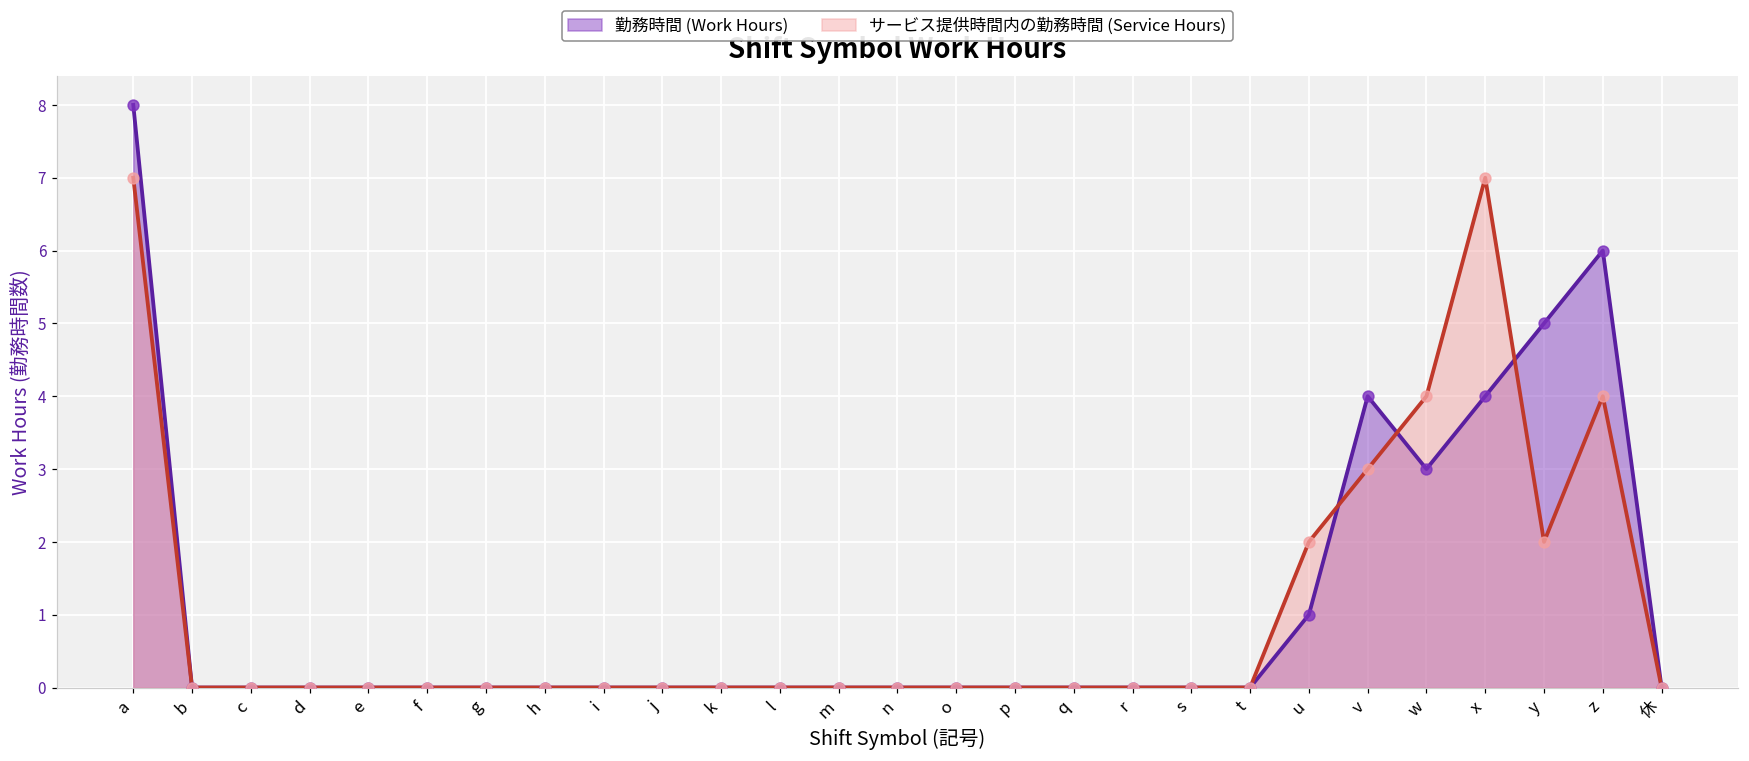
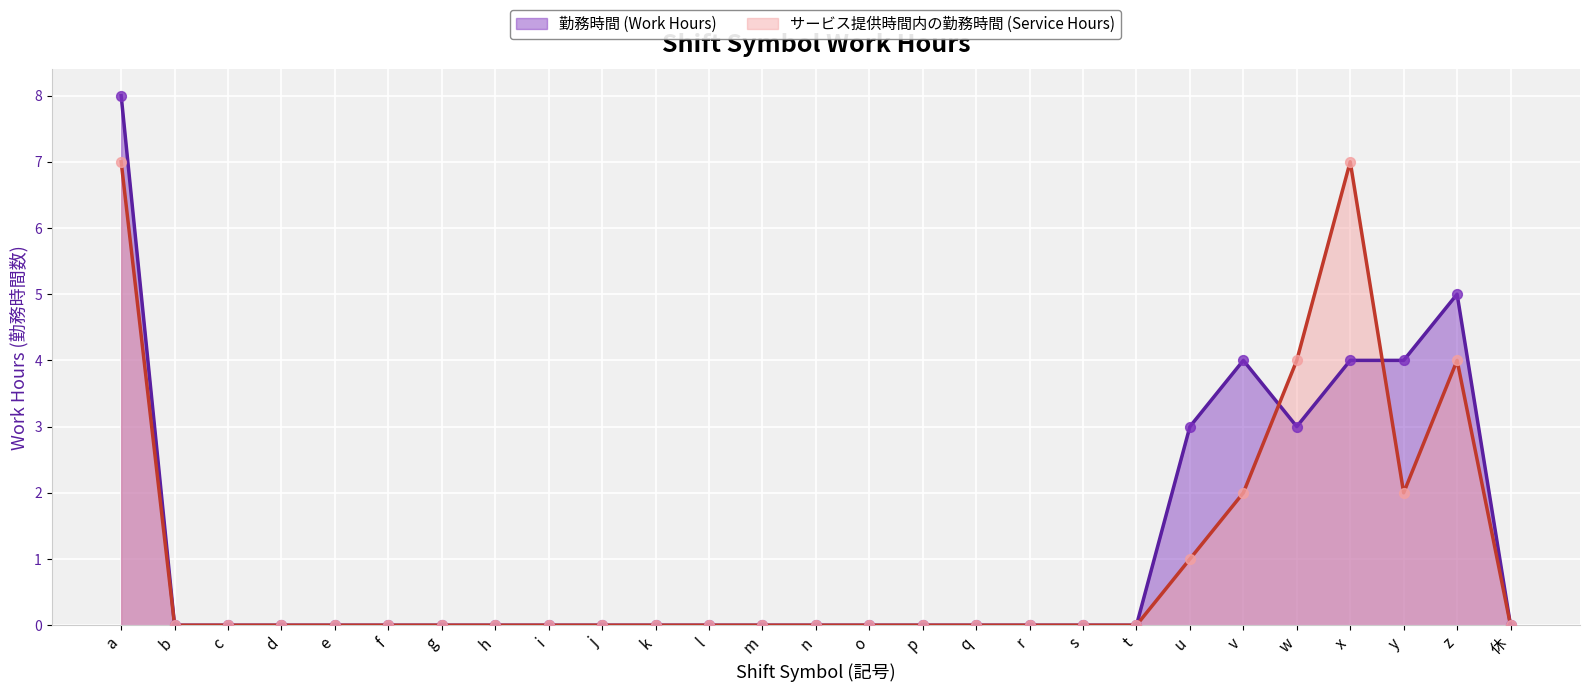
  {
    "勤務時間 (Work Hours)": {
      "a": 8,
-     "u": 1,
+     "u": 3,
      "v": 4,
      "w": 3,
      "x": 4,
-     "y": 5,
-     "z": 6
+     "y": 4,
+     "z": 5
    },
    "サービス提供時間内の勤務時間 (Service Hours)": {
      "a": 7,
-     "u": 2,
-     "v": 3,
+     "u": 1,
+     "v": 2,
      "w": 4,
      "x": 7,
      "y": 2,
      "z": 4
    }
  }
